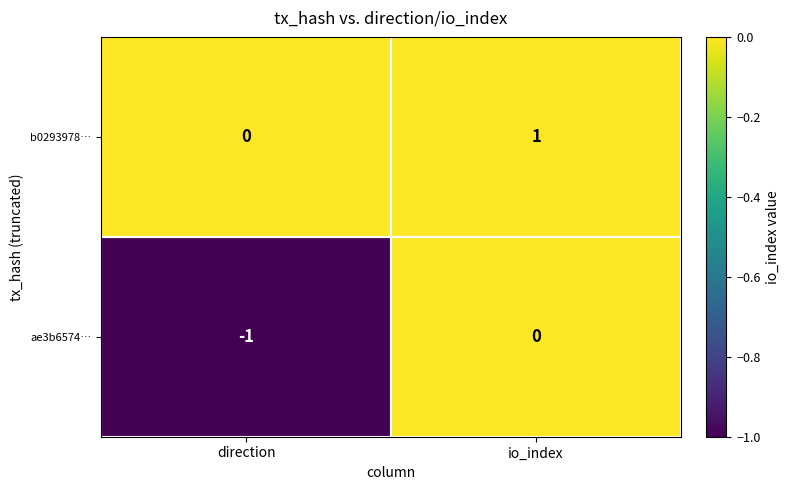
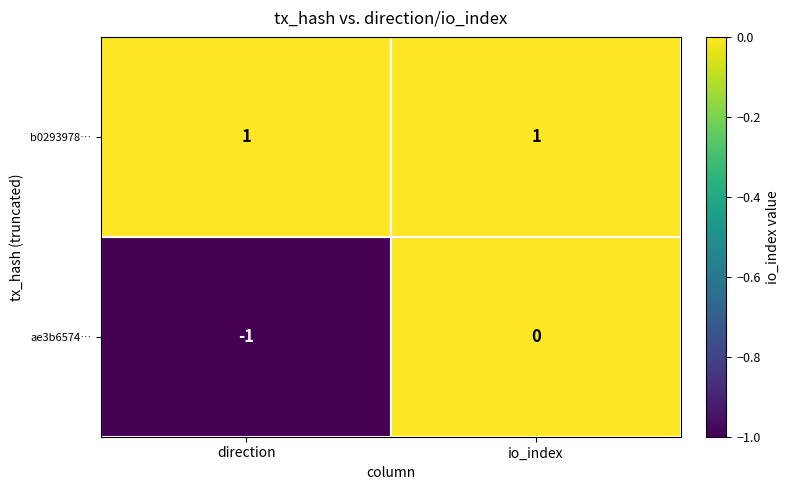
  {
    "b0293978…": {
-     "direction": 0,
+     "direction": 1,
      "io_index": 1
    },
    "ae3b6574…": {
      "direction": -1,
      "io_index": 0
    }
  }
